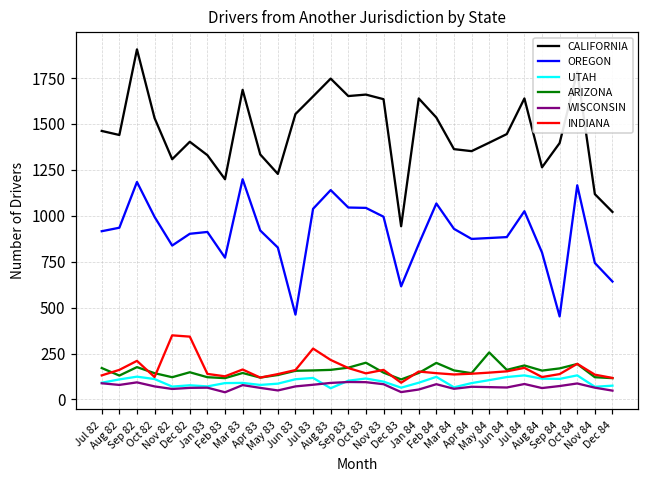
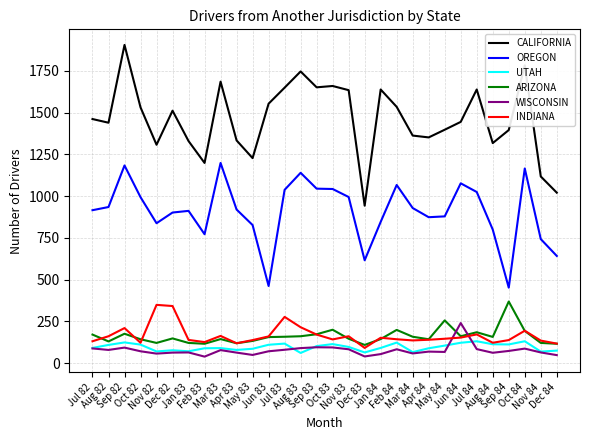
  {
    "CALIFORNIA": {
      "Jul 82": 1460,
      "Aug 82": 1440,
      "Sep 82": 1910,
      "Oct 82": 1530,
      "Nov 82": 1310,
-     "Dec 82": 1400,
+     "Dec 82": 1510,
      "Jan 83": 1330,
      "Feb 83": 1200,
      "Mar 83": 1690,
      "Apr 83": 1330,
      "May 83": 1230,
      "Jun 83": 1550,
      "Jul 83": 1650,
      "Aug 83": 1750,
      "Sep 83": 1650,
      "Oct 83": 1660,
      "Nov 83": 1640,
      "Dec 83": 940,
      "Jan 84": 1640,
      "Feb 84": 1540,
      "Mar 84": 1360,
      "Apr 84": 1350,
      "May 84": 1400,
      "Jun 84": 1450,
      "Jul 84": 1640,
-     "Aug 84": 1260,
+     "Aug 84": 1320,
      "Sep 84": 1400,
      "Nov 84": 1120,
      "Dec 84": 1020
    },
    "OREGON": {
      "Jul 82": 920,
      "Aug 82": 940,
      "Sep 82": 1180,
      "Oct 82": 990,
      "Nov 82": 840,
      "Dec 82": 900,
      "Jan 83": 910,
      "Feb 83": 770,
      "Mar 83": 1200,
      "Apr 83": 920,
      "May 83": 830,
      "Jun 83": 460,
      "Jul 83": 1040,
      "Aug 83": 1140,
      "Sep 83": 1050,
      "Oct 83": 1040,
      "Nov 83": 1000,
      "Dec 83": 620,
      "Jan 84": 850,
      "Feb 84": 1070,
      "Mar 84": 930,
      "Apr 84": 870,
      "May 84": 880,
-     "Jun 84": 880,
+     "Jun 84": 1080,
      "Jul 84": 1030,
      "Aug 84": 800,
      "Sep 84": 450,
      "Oct 84": 1170,
      "Nov 84": 740,
      "Dec 84": 640
    },
    "UTAH": {
      "Aug 82": 110,
      "Sep 82": 120,
      "Feb 83": 90,
      "Apr 83": 80,
      "May 83": 90,
      "Jun 83": 110,
      "Jul 83": 120,
      "Aug 83": 60,
      "Oct 83": 110,
      "Dec 83": 60,
      "Jan 84": 90,
      "Feb 84": 120,
      "Apr 84": 90,
      "May 84": 110,
      "Jun 84": 120,
      "Jul 84": 130,
      "Sep 84": 110,
      "Oct 84": 130,
      "Dec 84": 80
    },
    "ARIZONA": {
      "Jul 82": 170,
      "Aug 82": 130,
      "Sep 82": 180,
      "Oct 82": 140,
      "Nov 82": 120,
      "Dec 82": 150,
      "Jan 83": 120,
      "Mar 83": 140,
      "Jul 83": 160,
      "Aug 83": 160,
      "Oct 83": 200,
      "Nov 83": 150,
      "Dec 83": 110,
      "Feb 84": 200,
      "Mar 84": 160,
      "May 84": 260,
      "Aug 84": 160,
-     "Sep 84": 170
+     "Sep 84": 370
    },
    "WISCONSIN": {
      "Aug 82": 80,
      "Sep 82": 90,
      "Oct 82": 70,
      "Feb 83": 40,
      "Apr 83": 60,
      "May 83": 50,
      "Jun 83": 70,
      "Jul 83": 80,
      "Aug 83": 90,
      "Oct 83": 90,
      "Dec 83": 40,
      "Jan 84": 50,
      "Feb 84": 80,
      "Apr 84": 70,
      "May 84": 70,
-     "Jun 84": 70,
+     "Jun 84": 240,
      "Jul 84": 80,
      "Aug 84": 60,
      "Sep 84": 70,
      "Oct 84": 90,
      "Dec 84": 50
    },
    "INDIANA": {
      "Jul 82": 130,
      "Aug 82": 160,
      "Sep 82": 210,
      "Nov 82": 350,
      "Dec 82": 340,
      "Jan 83": 140,
      "Mar 83": 160,
      "Jul 83": 280,
      "Aug 83": 220,
      "Oct 83": 140,
      "Nov 83": 160,
      "Dec 83": 90,
      "Feb 84": 140,
      "Mar 84": 140,
      "May 84": 150,
      "Sep 84": 140
    }
  }
